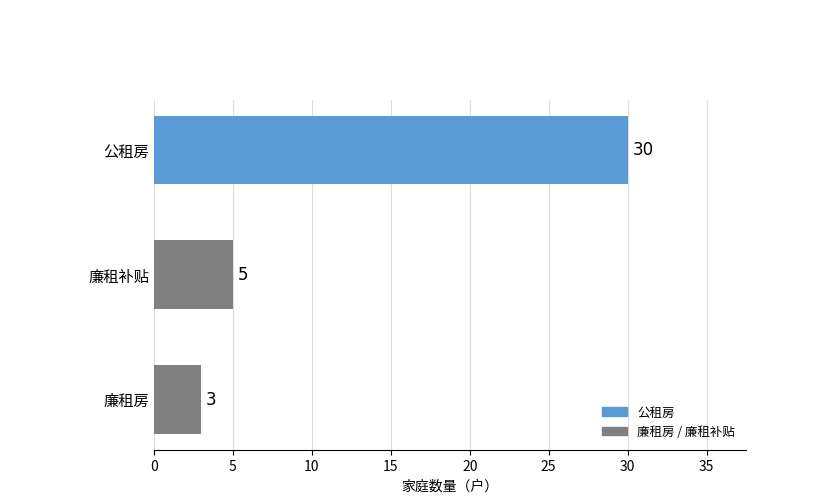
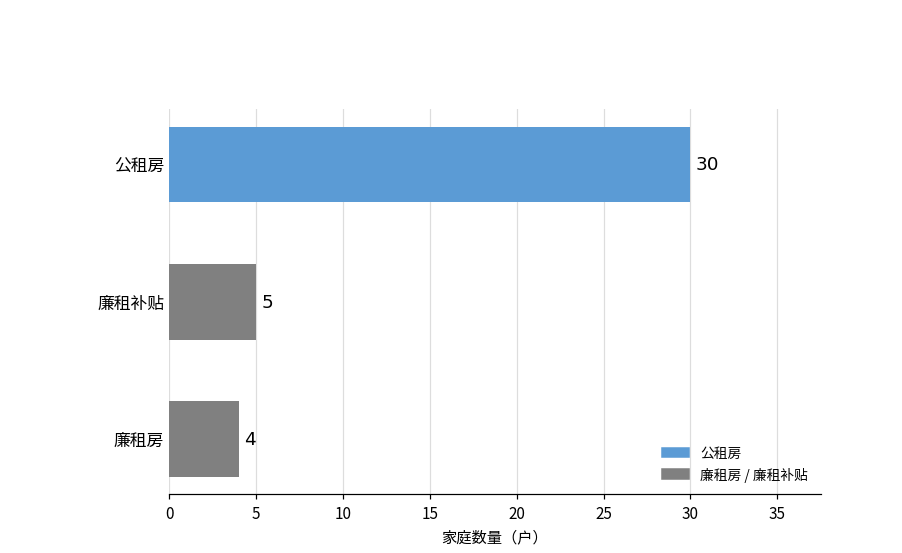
  {
    "公租房": 30,
    "廉租补贴": 5,
-   "廉租房": 3
+   "廉租房": 4
  }
